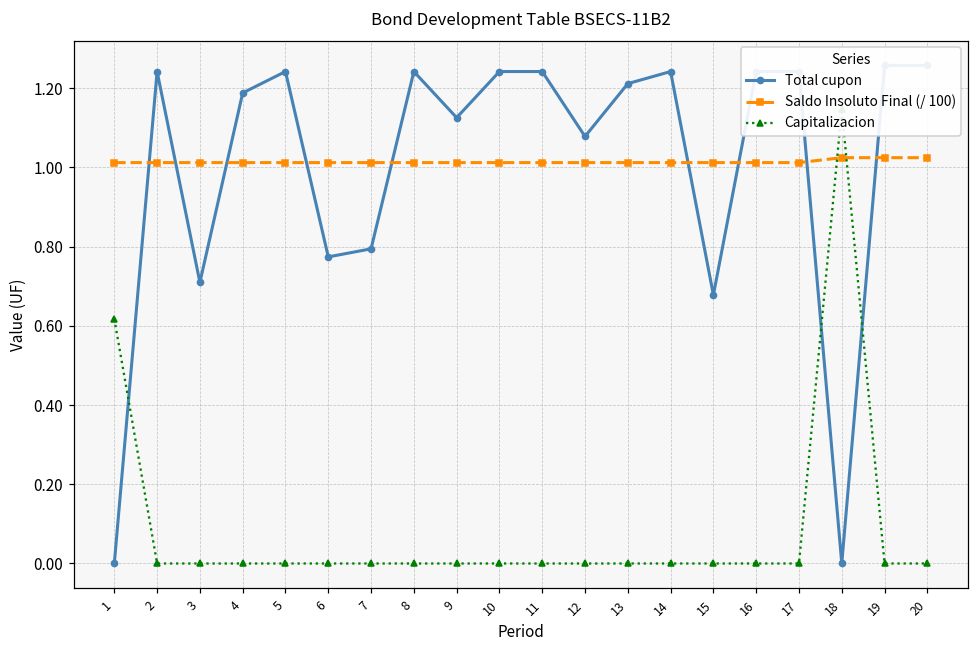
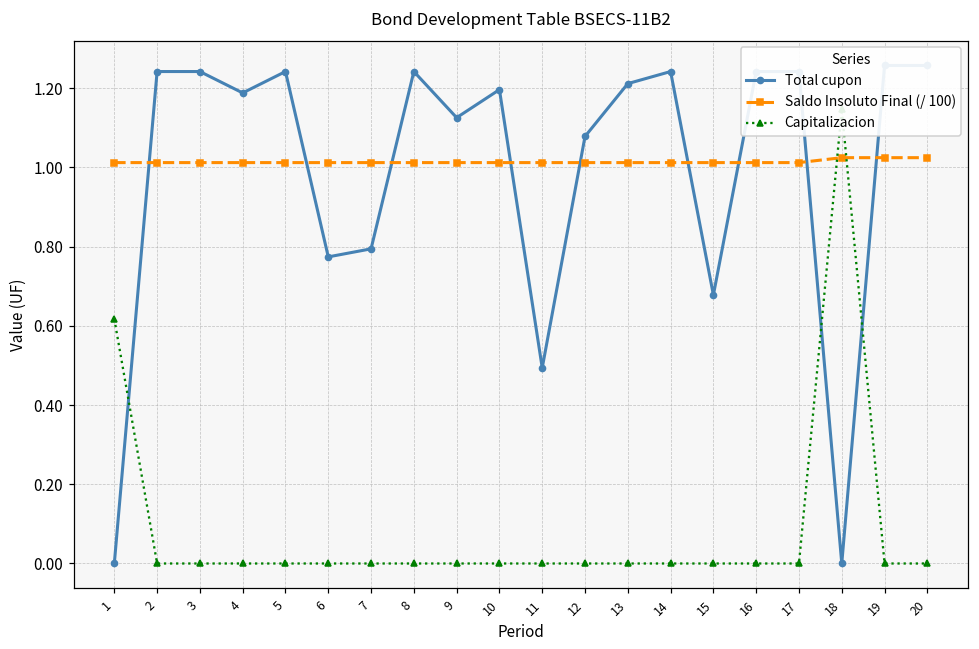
  {
    "Total cupon": {
      "1": 0.00,
      "2": 1.24,
-     "3": 0.71,
+     "3": 1.24,
      "4": 1.19,
      "5": 1.24,
      "6": 0.77,
      "7": 0.79,
      "8": 1.24,
      "9": 1.13,
-     "10": 1.24,
-     "11": 1.24,
+     "10": 1.20,
+     "11": 0.49,
      "12": 1.08,
      "13": 1.21,
      "14": 1.24,
      "15": 0.68,
      "18": 0.00
    },
    "Saldo Insoluto Final (/ 100)": {
      "1": 1.01,
      "2": 1.01,
      "3": 1.01,
      "4": 1.01,
      "5": 1.01,
      "6": 1.01,
      "7": 1.01,
      "8": 1.01,
      "9": 1.01,
      "10": 1.01,
      "11": 1.01,
      "12": 1.01,
      "13": 1.01,
      "14": 1.01,
      "15": 1.01,
      "16": 1.01,
      "17": 1.01,
      "18": 1.02,
      "19": 1.02,
      "20": 1.02
    },
    "Capitalizacion": {
      "1": 0.62,
      "2": 0.00,
      "3": 0.00,
      "4": 0.00,
      "5": 0.00,
      "6": 0.00,
      "7": 0.00,
      "8": 0.00,
      "9": 0.00,
      "10": 0.00,
      "11": 0.00,
      "12": 0.00,
      "13": 0.00,
      "14": 0.00,
      "15": 0.00,
      "16": 0.00,
      "17": 0.00,
      "19": 0.00,
      "20": 0.00
    }
  }
